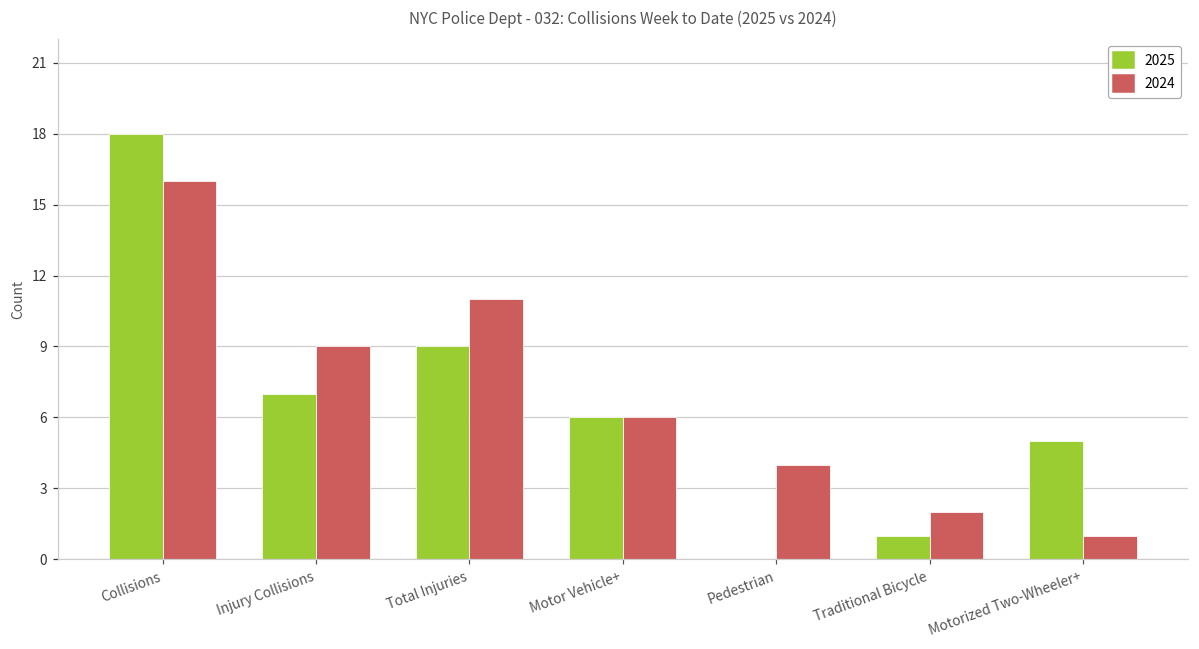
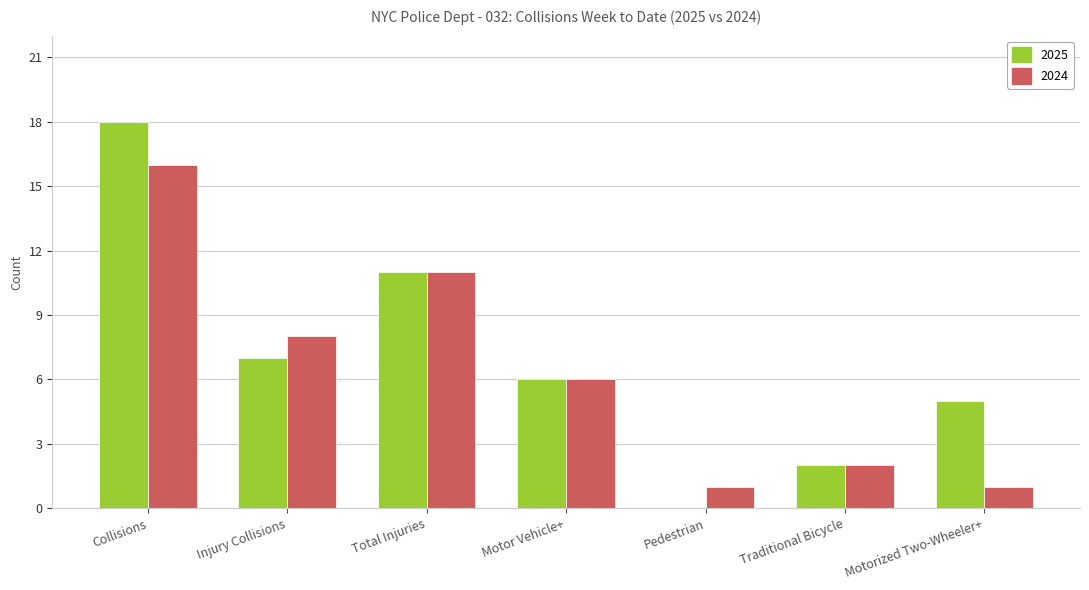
  {
    "2025": {
      "Collisions": 18,
      "Injury Collisions": 7,
-     "Total Injuries": 9,
+     "Total Injuries": 11,
      "Motor Vehicle+": 6,
      "Pedestrian": 0,
-     "Traditional Bicycle": 1,
+     "Traditional Bicycle": 2,
      "Motorized Two-Wheeler+": 5
    },
    "2024": {
      "Collisions": 16,
-     "Injury Collisions": 9,
+     "Injury Collisions": 8,
      "Total Injuries": 11,
      "Motor Vehicle+": 6,
-     "Pedestrian": 4,
+     "Pedestrian": 1,
      "Traditional Bicycle": 2,
      "Motorized Two-Wheeler+": 1
    }
  }
